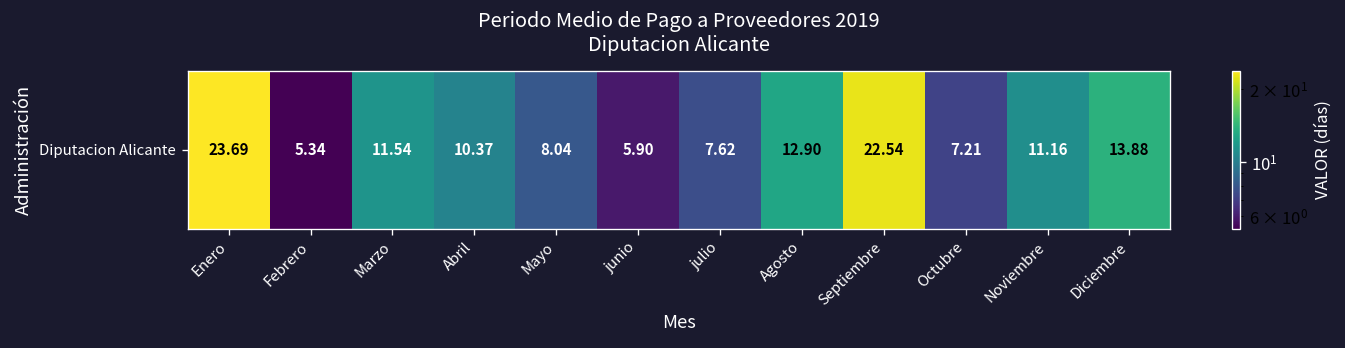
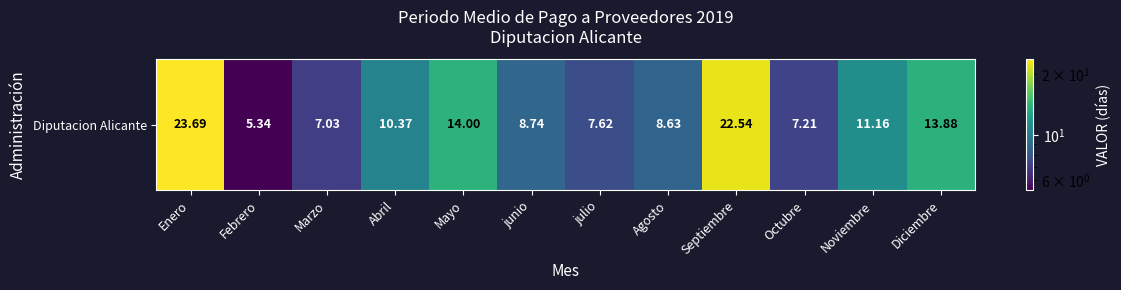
  {
    "Diputacion Alicante": {
      "Enero": 23.69,
      "Febrero": 5.34,
-     "Marzo": 11.54,
+     "Marzo": 7.03,
      "Abril": 10.37,
-     "Mayo": 8.04,
-     "junio": 5.90,
+     "Mayo": 14.00,
+     "junio": 8.74,
      "julio": 7.62,
-     "Agosto": 12.90,
+     "Agosto": 8.63,
      "Septiembre": 22.54,
      "Octubre": 7.21,
      "Noviembre": 11.16,
      "Diciembre": 13.88
    }
  }
